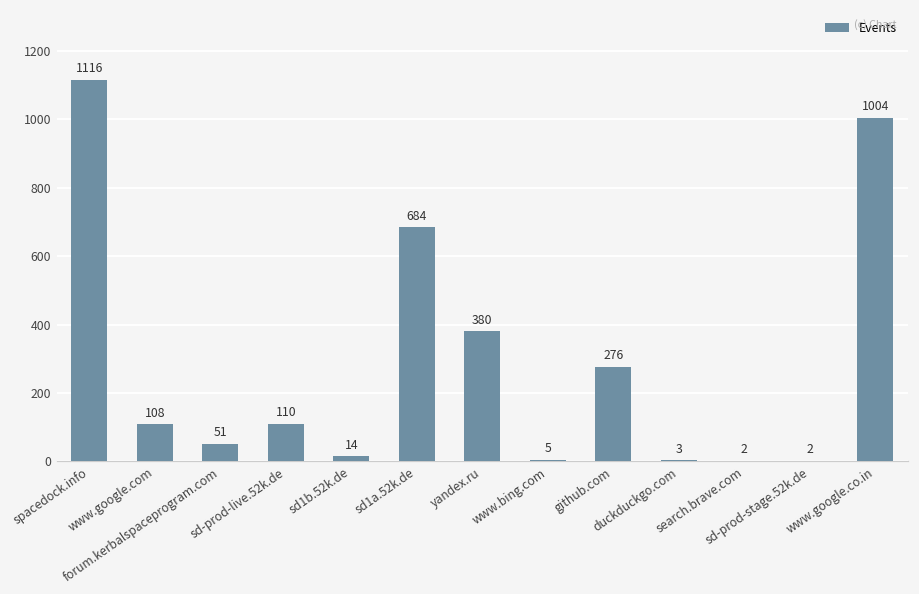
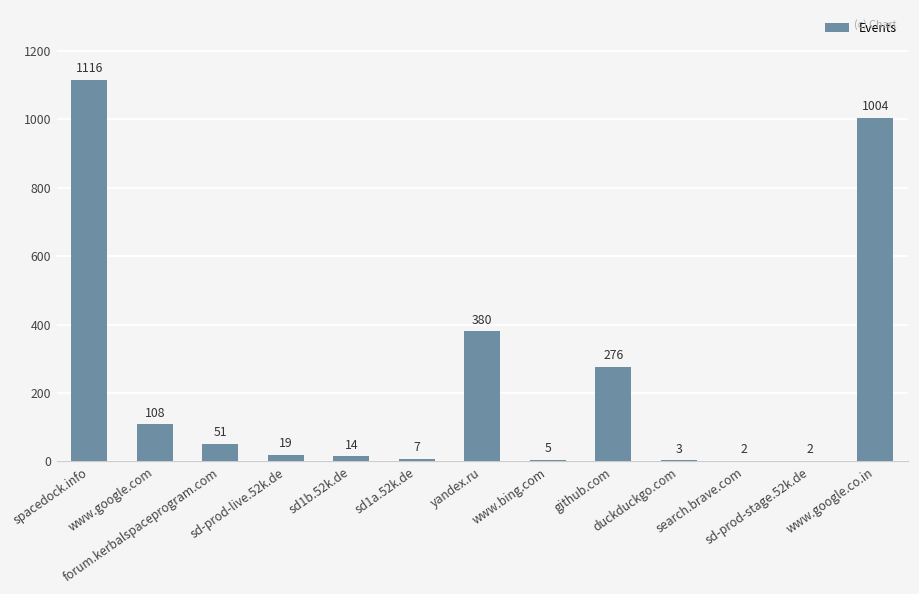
  {
    "spacedock.info": 1116,
    "www.google.com": 108,
    "forum.kerbalspaceprogram.com": 51,
-   "sd-prod-live.52k.de": 110,
+   "sd-prod-live.52k.de": 19,
    "sd1b.52k.de": 14,
-   "sd1a.52k.de": 684,
+   "sd1a.52k.de": 7,
    "yandex.ru": 380,
    "www.bing.com": 5,
    "github.com": 276,
    "duckduckgo.com": 3,
    "search.brave.com": 2,
    "sd-prod-stage.52k.de": 2,
    "www.google.co.in": 1004
  }
